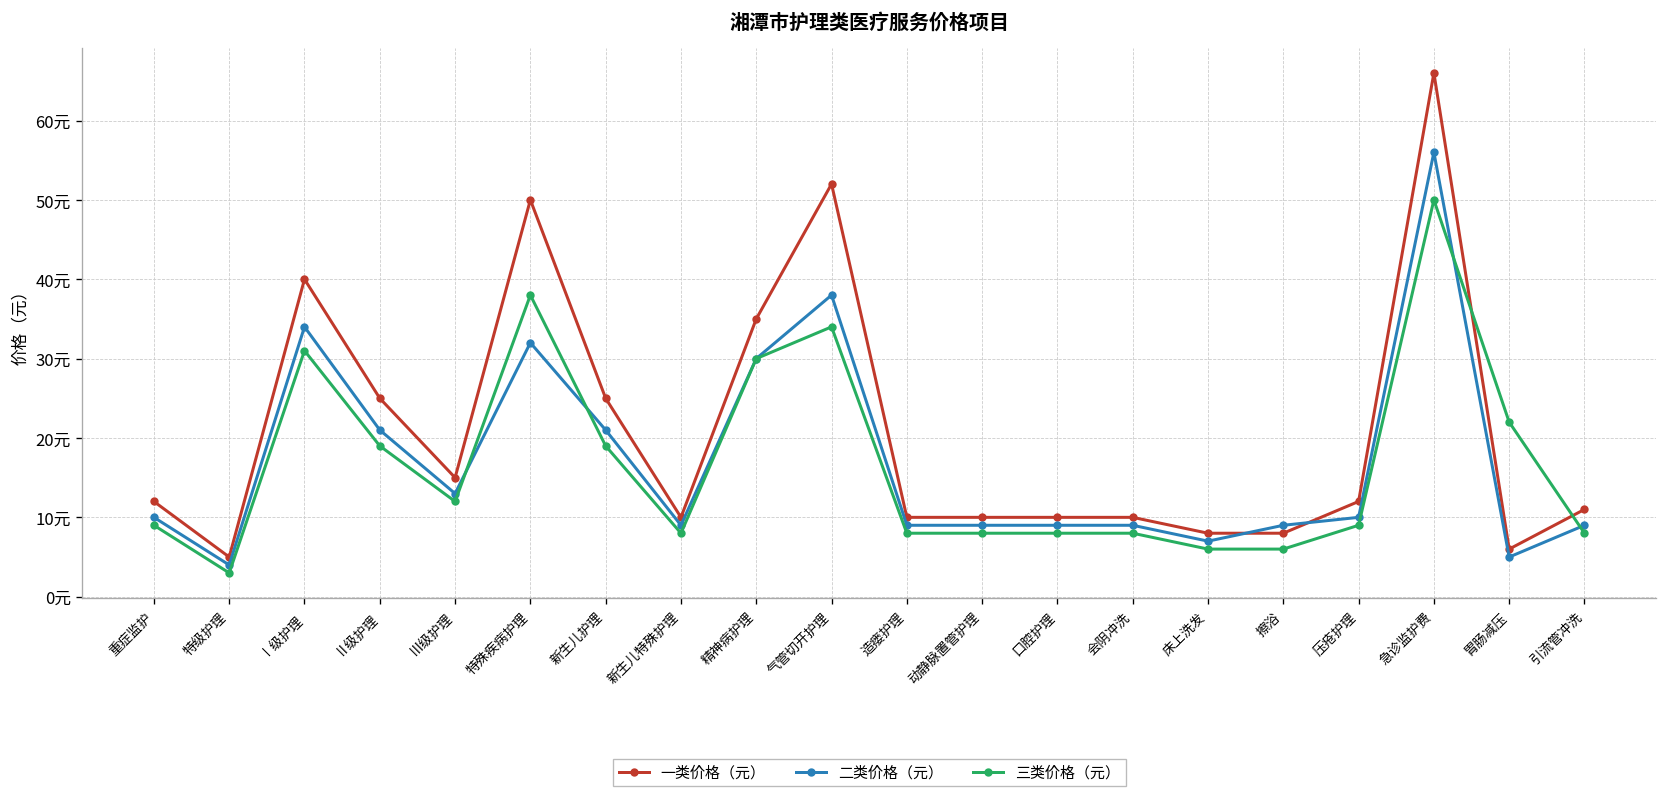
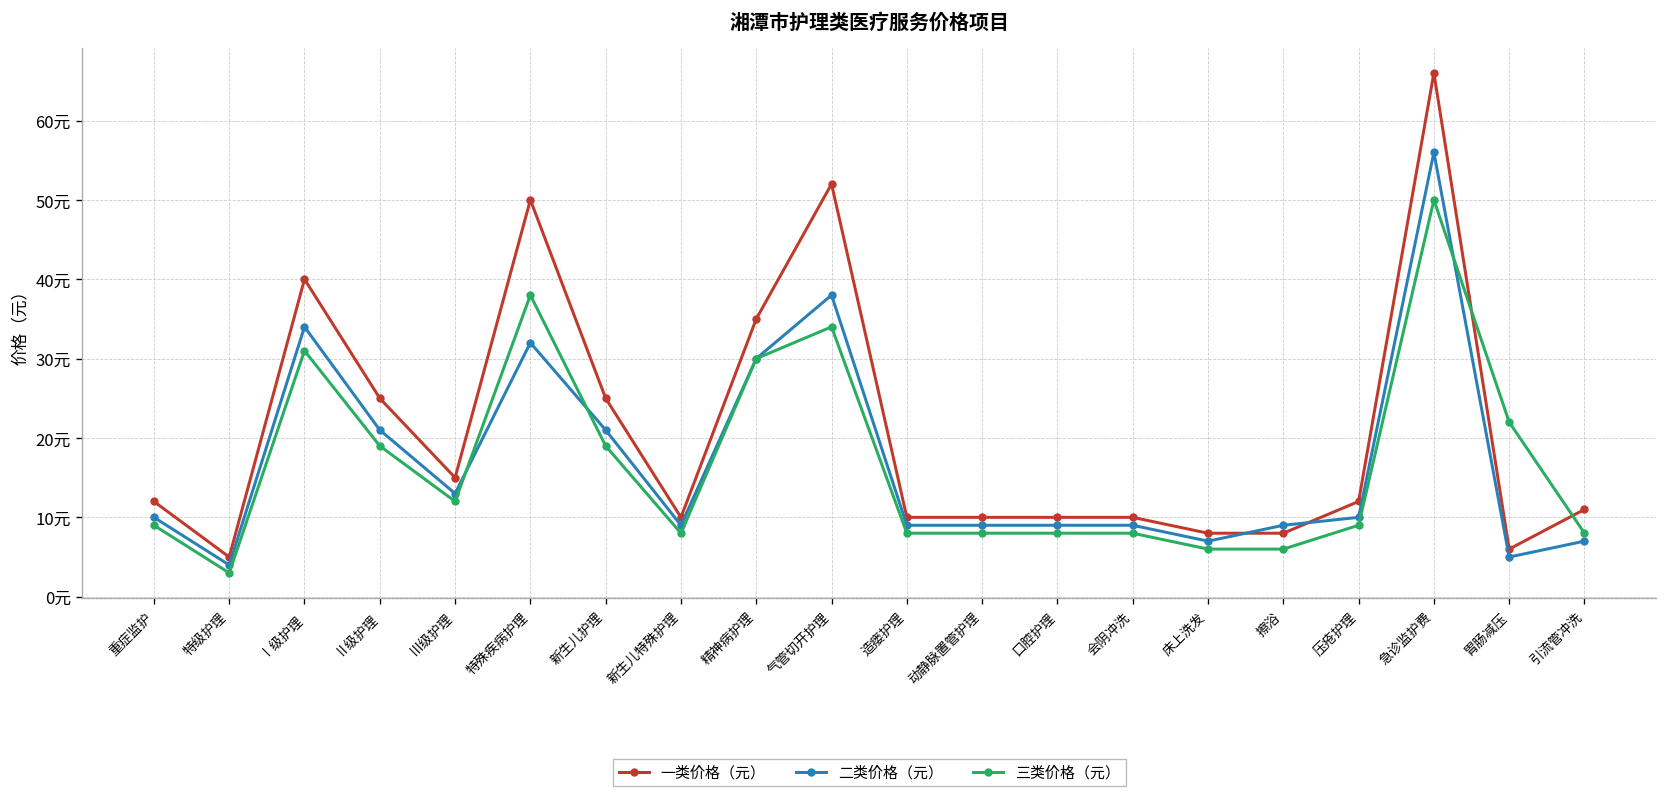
  {
    "一类价格（元）": {
      "重症监护": "12元",
      "特级护理": "5元",
      "Ⅰ级护理": "40元",
      "Ⅱ级护理": "25元",
      "Ⅲ级护理": "15元",
      "特殊疾病护理": "50元",
      "新生儿护理": "25元",
      "新生儿特殊护理": "10元",
      "精神病护理": "35元",
      "气管切开护理": "52元",
      "造瘘护理": "10元",
      "动静脉置管护理": "10元",
      "口腔护理": "10元",
      "会阴冲洗": "10元",
      "床上洗发": "8元",
      "擦浴": "8元",
      "压疮护理": "12元",
      "急诊监护费": "66元",
      "胃肠减压": "6元",
      "引流管冲洗": "11元"
    },
    "二类价格（元）": {
      "重症监护": "10元",
      "特级护理": "4元",
      "Ⅰ级护理": "34元",
      "Ⅱ级护理": "21元",
      "Ⅲ级护理": "13元",
      "特殊疾病护理": "32元",
      "新生儿护理": "21元",
      "新生儿特殊护理": "9元",
      "气管切开护理": "38元",
      "造瘘护理": "9元",
      "动静脉置管护理": "9元",
      "口腔护理": "9元",
      "会阴冲洗": "9元",
      "床上洗发": "7元",
      "擦浴": "9元",
      "压疮护理": "10元",
      "急诊监护费": "56元",
      "胃肠减压": "5元",
-     "引流管冲洗": "9元"
+     "引流管冲洗": "7元"
    },
    "三类价格（元）": {
      "重症监护": "9元",
      "特级护理": "3元",
      "Ⅰ级护理": "31元",
      "Ⅱ级护理": "19元",
      "Ⅲ级护理": "12元",
      "特殊疾病护理": "38元",
      "新生儿护理": "19元",
      "新生儿特殊护理": "8元",
      "气管切开护理": "34元",
      "造瘘护理": "8元",
      "动静脉置管护理": "8元",
      "口腔护理": "8元",
      "会阴冲洗": "8元",
      "床上洗发": "6元",
      "擦浴": "6元",
      "压疮护理": "9元",
      "急诊监护费": "50元",
      "胃肠减压": "22元",
      "引流管冲洗": "8元"
    }
  }
